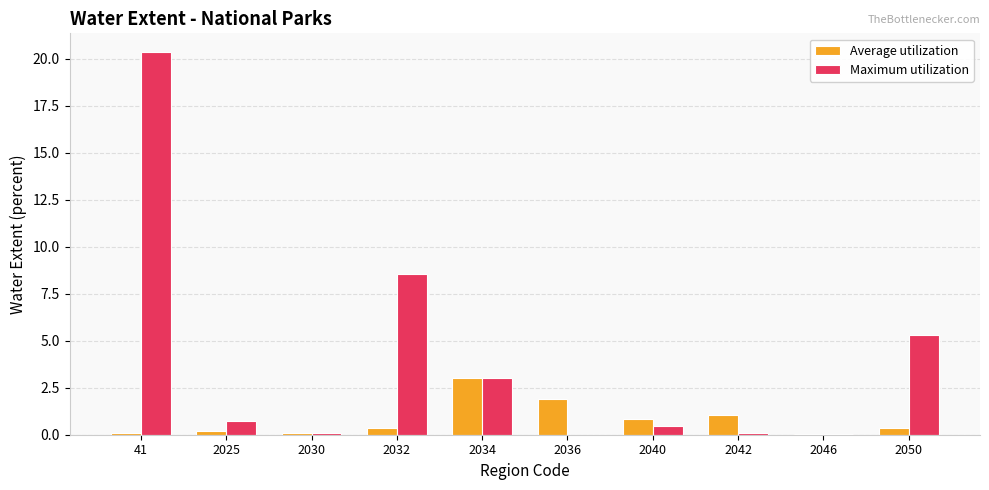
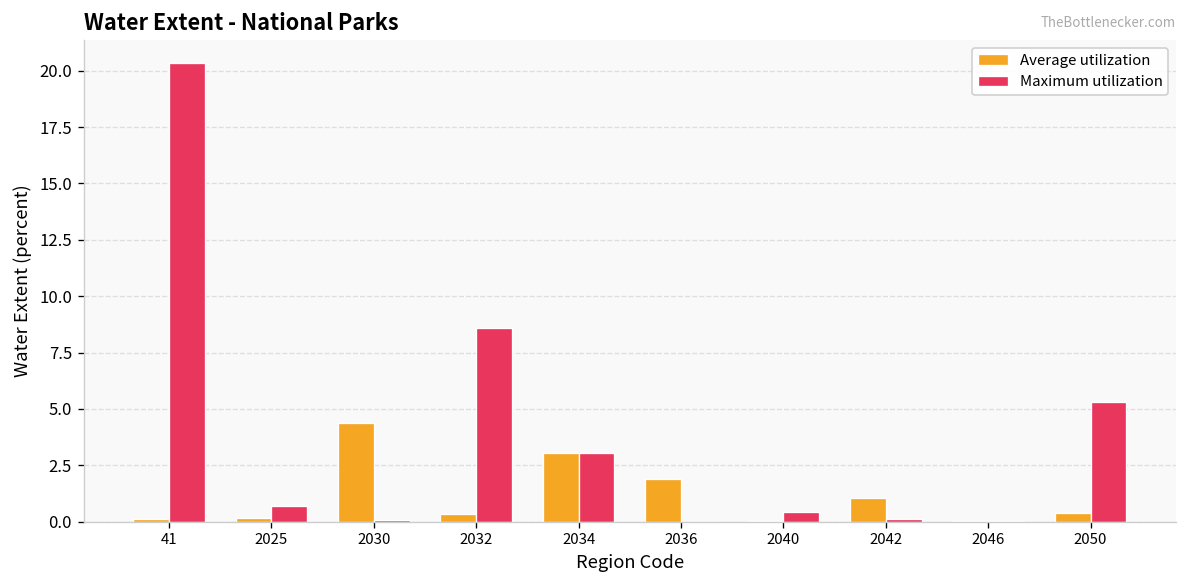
  {
    "Average utilization": {
      "2025": 0.2,
-     "2030": 0.1,
+     "2030": 4.4,
      "2032": 0.3,
      "2034": 3.0,
      "2036": 1.9,
-     "2040": 0.8,
+     "2040": 0.0,
      "2042": 1.1,
      "2050": 0.4
    },
    "Maximum utilization": {
      "41": 20.3,
      "2025": 0.7,
      "2032": 8.6,
      "2034": 3.0,
      "2040": 0.4,
      "2050": 5.3
    }
  }
